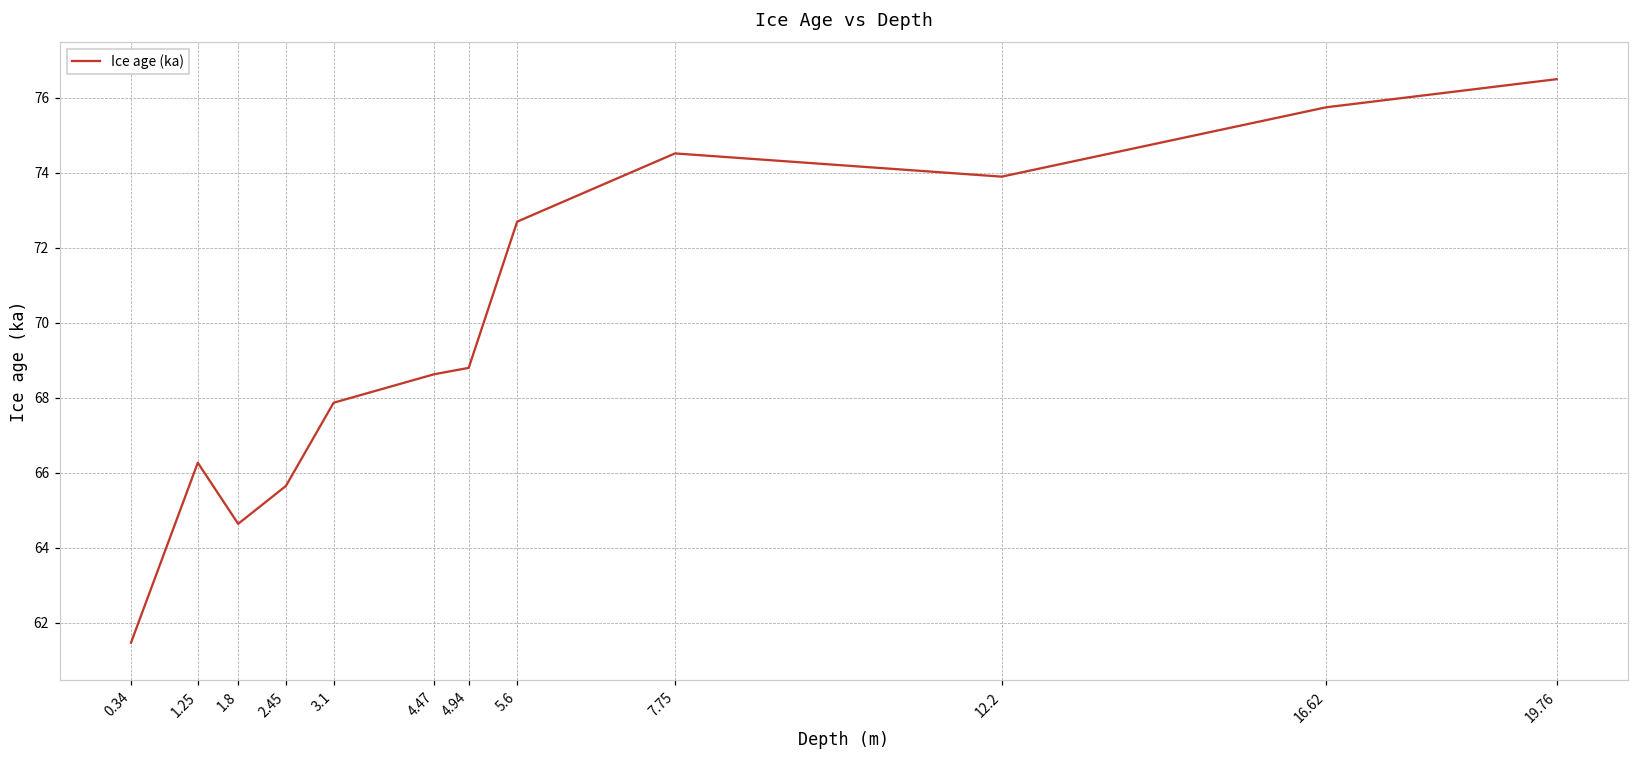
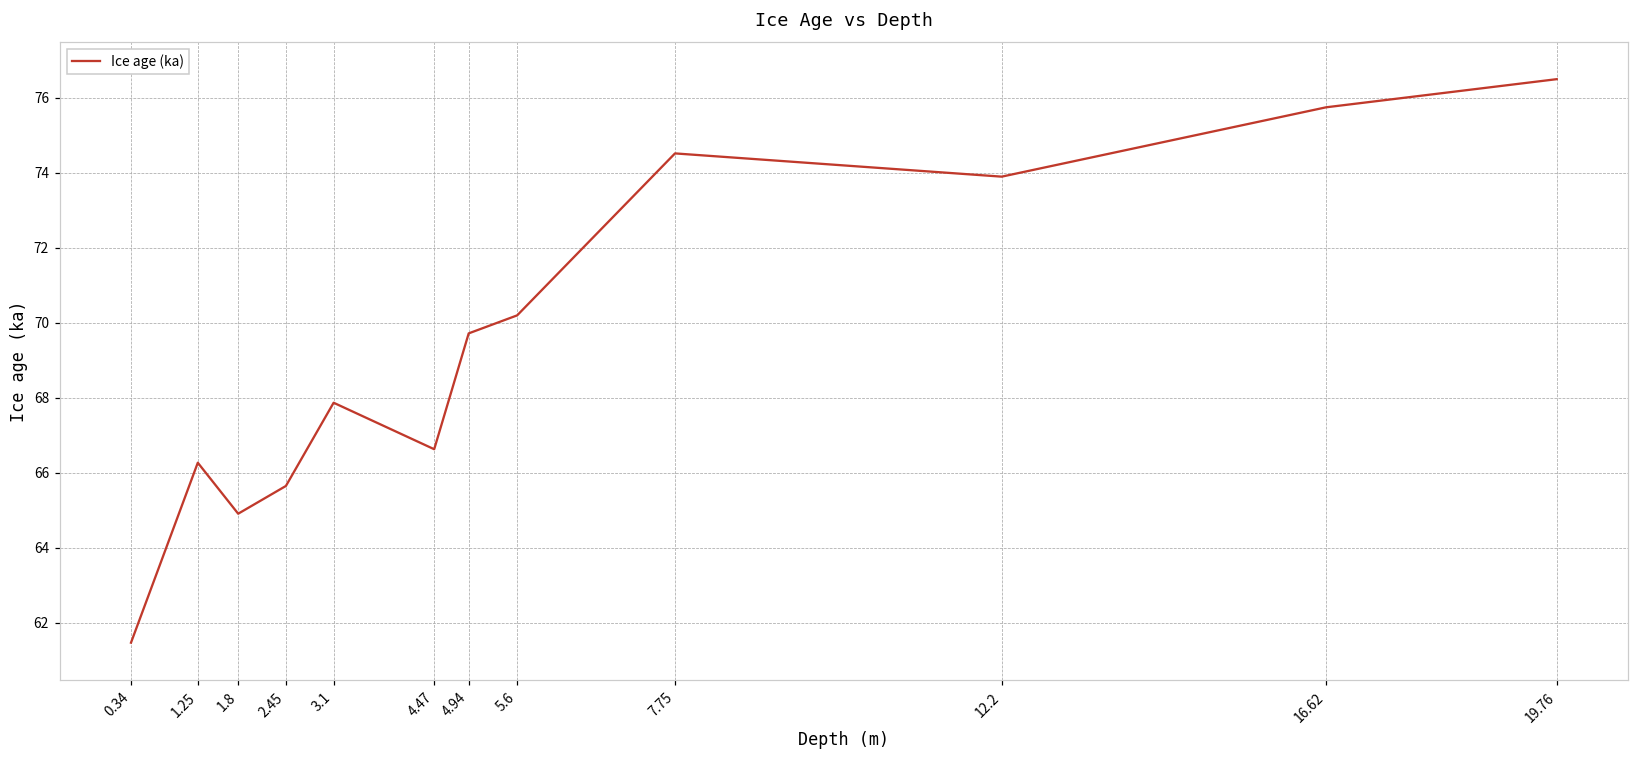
  {
    "0.34": 61.5,
    "1.25": 66.3,
-   "1.8": 64.6,
+   "1.8": 64.9,
    "2.45": 65.7,
    "3.1": 67.9,
-   "4.47": 68.6,
-   "4.94": 68.8,
-   "5.6": 72.7,
+   "4.47": 66.6,
+   "4.94": 69.7,
+   "5.6": 70.2,
    "7.75": 74.5,
    "12.2": 73.9,
    "16.62": 75.8,
    "19.76": 76.5
  }
